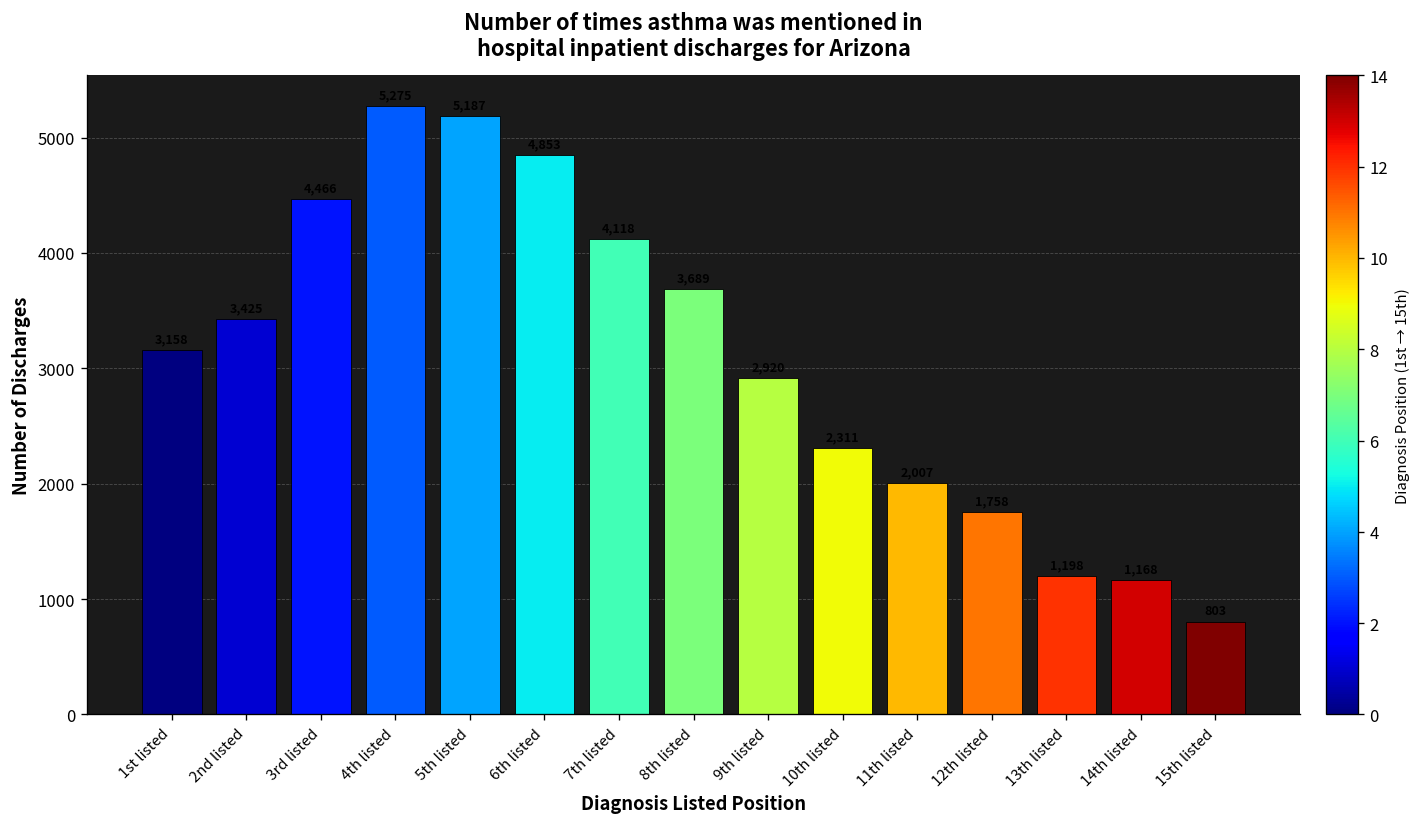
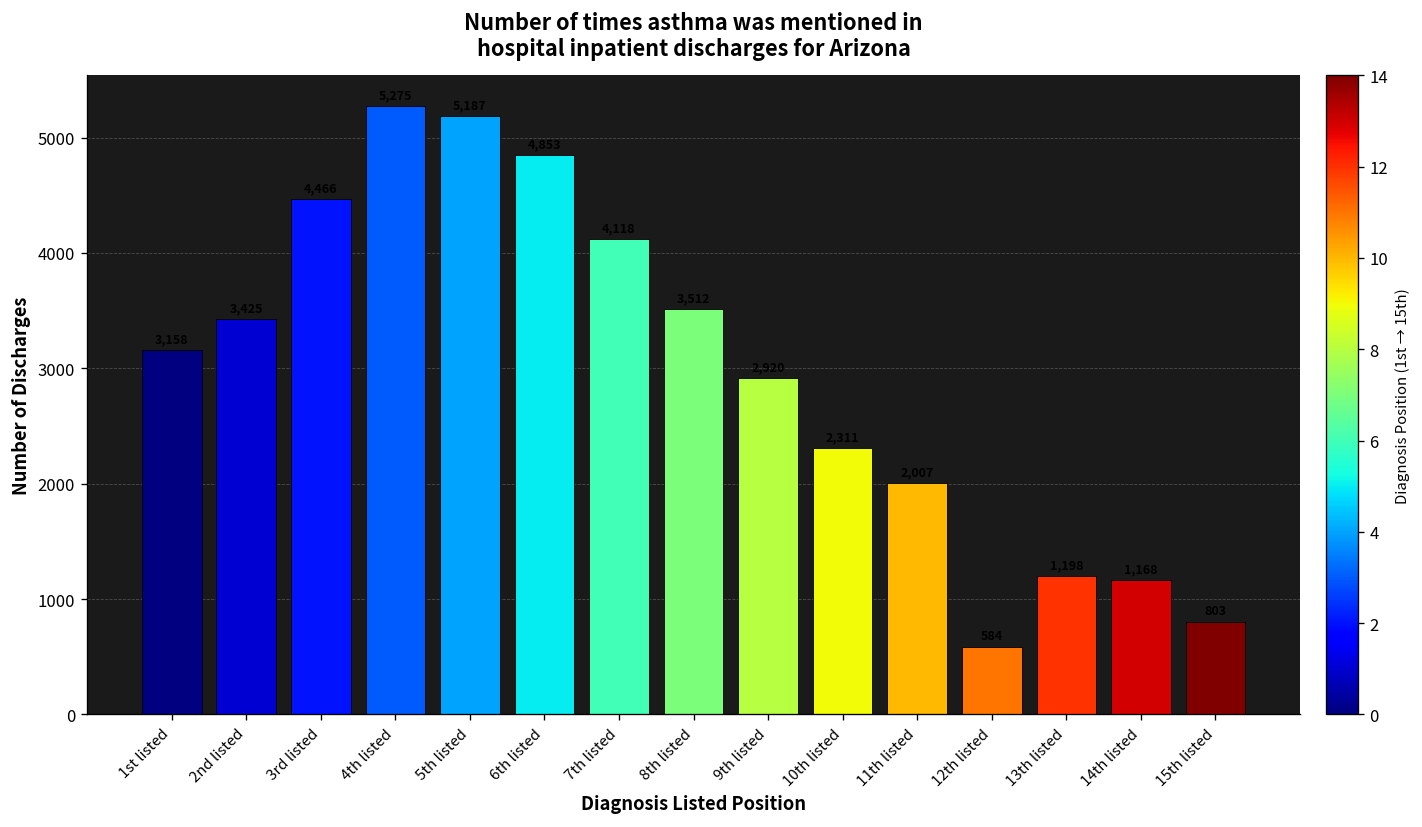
  {
    "1st listed": 3200,
    "2nd listed": 3400,
    "3rd listed": 4500,
    "4th listed": 5300,
    "5th listed": 5200,
    "6th listed": 4900,
    "7th listed": 4100,
-   "8th listed": 3700,
+   "8th listed": 3500,
    "9th listed": 2900,
    "10th listed": 2300,
    "11th listed": 2000,
-   "12th listed": 1800,
+   "12th listed": 600,
    "13th listed": 1200,
    "14th listed": 1200,
    "15th listed": 800
  }
